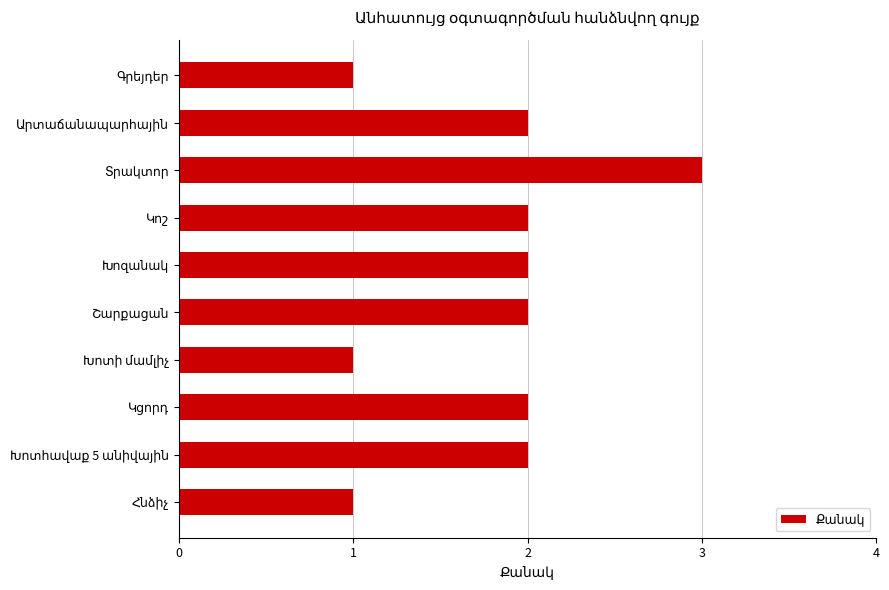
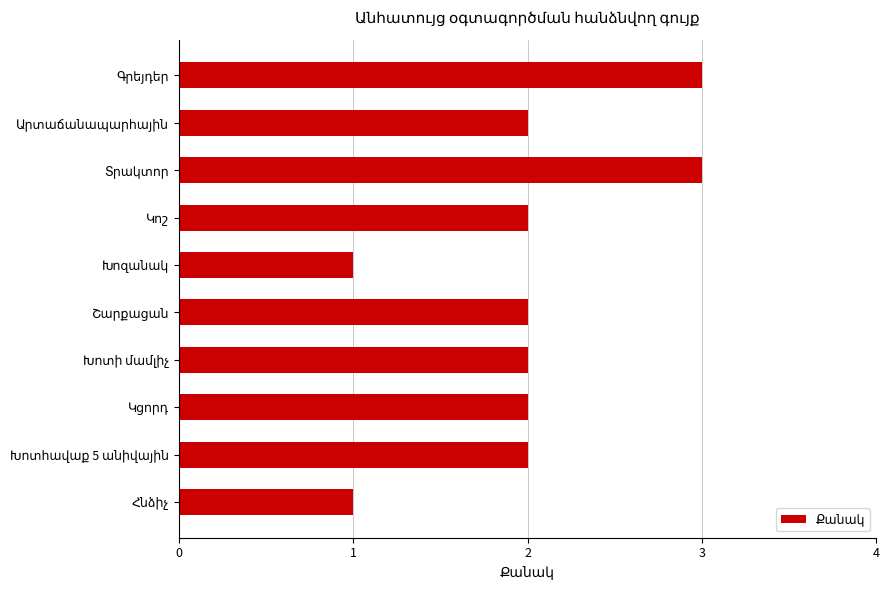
  {
-   "Գրեյդեր": 1,
+   "Գրեյդեր": 3,
    "Արտաճանապարհային": 2,
    "Տրակտոր": 3,
    "Կոշ": 2,
-   "Խոզանակ": 2,
+   "Խոզանակ": 1,
    "Շարքացան": 2,
-   "Խոտի մամլիչ": 1,
+   "Խոտի մամլիչ": 2,
    "Կցորդ": 2,
    "Խոտհավաք 5 անիվային": 2,
    "Հնձիչ": 1
  }
